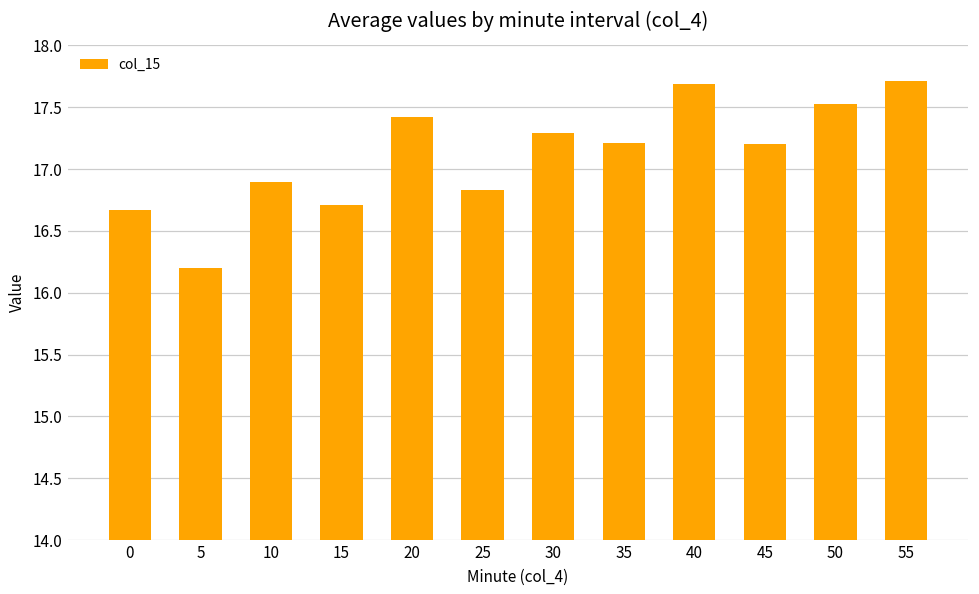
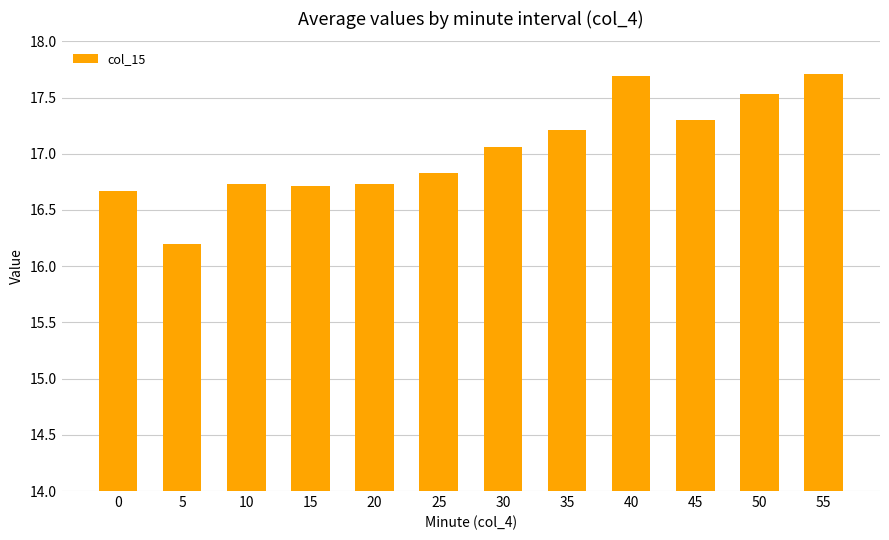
  {
    "0": 16.67,
    "5": 16.20,
-   "10": 16.90,
+   "10": 16.73,
    "15": 16.71,
-   "20": 17.42,
+   "20": 16.73,
    "25": 16.83,
-   "30": 17.29,
+   "30": 17.06,
    "35": 17.21,
    "40": 17.69,
-   "45": 17.2,
+   "45": 17.3,
    "50": 17.53,
    "55": 17.71
  }
